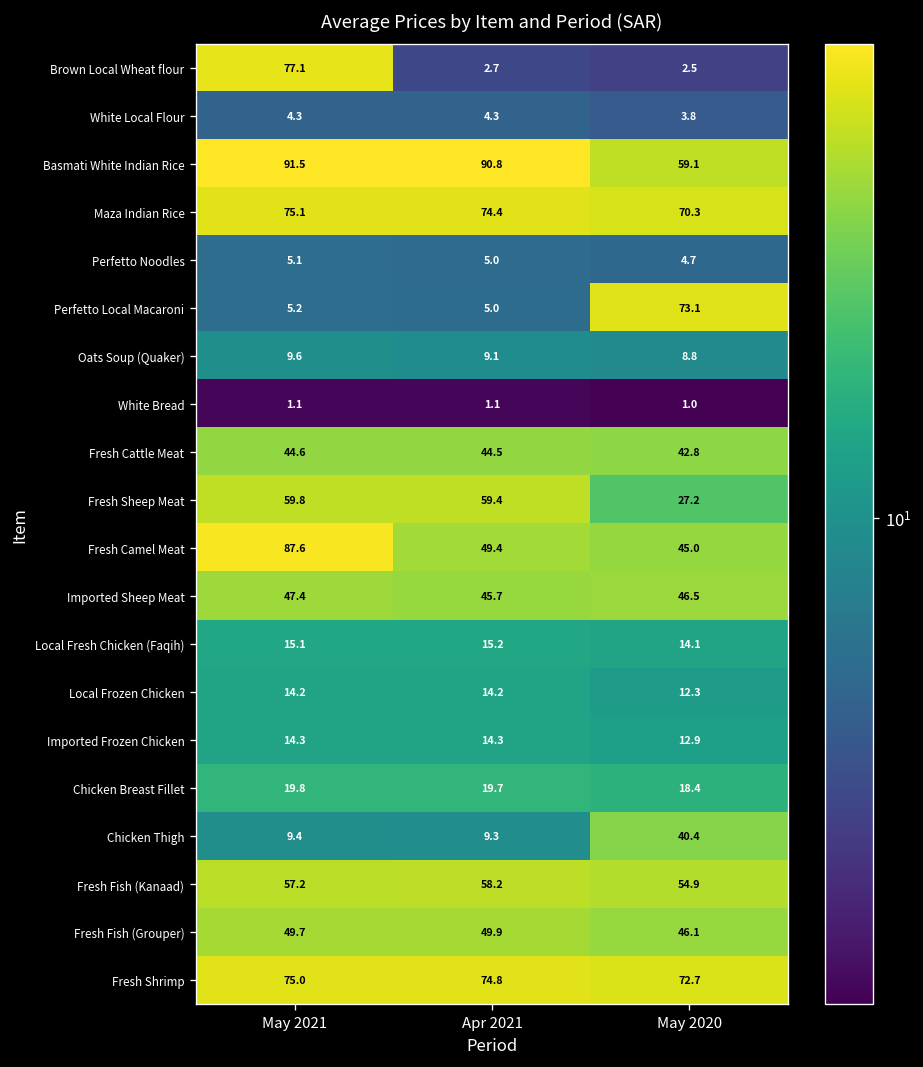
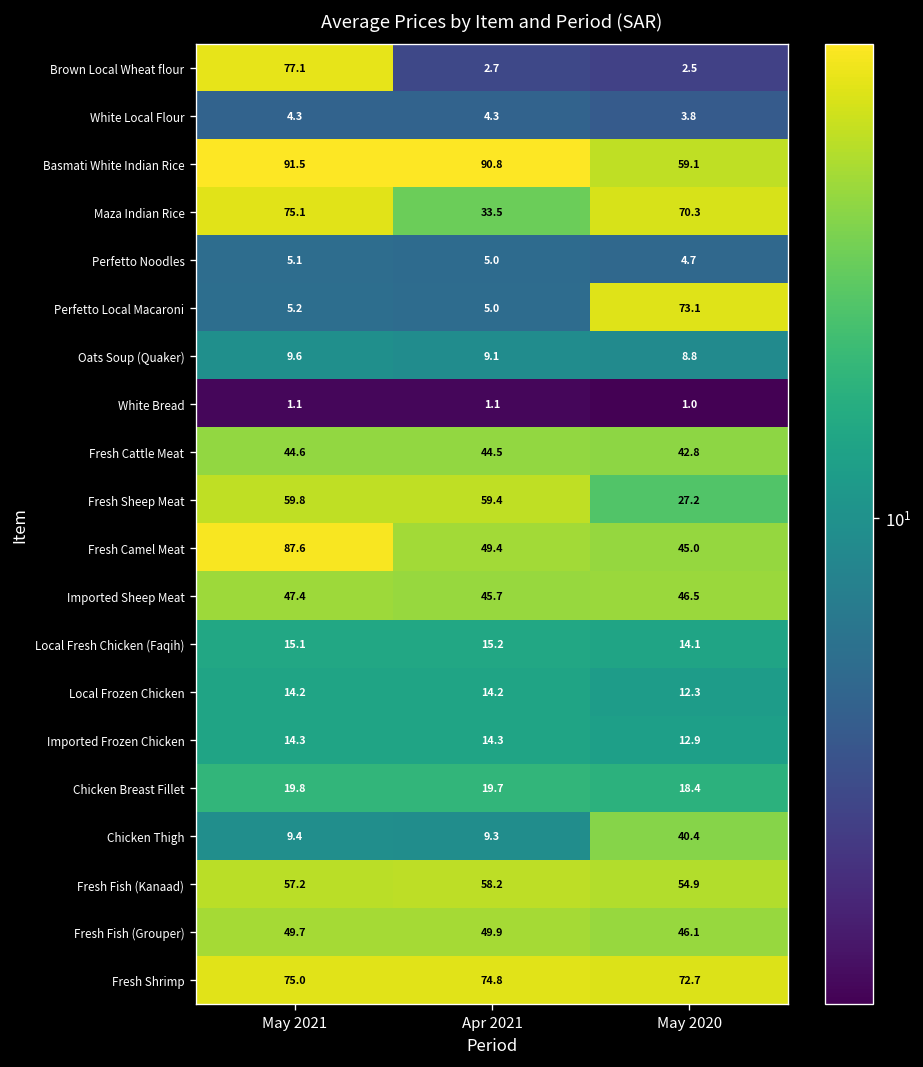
  {
    "Brown Local Wheat flour": {
      "May 2021": 77.1,
      "Apr 2021": 2.7,
      "May 2020": 2.5
    },
    "White Local Flour": {
      "May 2021": 4.3,
      "Apr 2021": 4.3,
      "May 2020": 3.8
    },
    "Basmati White Indian Rice": {
      "May 2021": 91.5,
      "Apr 2021": 90.8,
      "May 2020": 59.1
    },
    "Maza Indian Rice": {
      "May 2021": 75.1,
-     "Apr 2021": 74.4,
+     "Apr 2021": 33.5,
      "May 2020": 70.3
    },
    "Perfetto Noodles": {
      "May 2021": 5.1,
      "Apr 2021": 5.0,
      "May 2020": 4.7
    },
    "Perfetto Local Macaroni": {
      "May 2021": 5.2,
      "Apr 2021": 5.0,
      "May 2020": 73.1
    },
    "Oats Soup (Quaker)": {
      "May 2021": 9.6,
      "Apr 2021": 9.1,
      "May 2020": 8.8
    },
    "White Bread": {
      "May 2021": 1.1,
      "Apr 2021": 1.1,
      "May 2020": 1.0
    },
    "Fresh Cattle Meat": {
      "May 2021": 44.6,
      "Apr 2021": 44.5,
      "May 2020": 42.8
    },
    "Fresh Sheep Meat": {
      "May 2021": 59.8,
      "Apr 2021": 59.4,
      "May 2020": 27.2
    },
    "Fresh Camel Meat": {
      "May 2021": 87.6,
      "Apr 2021": 49.4,
      "May 2020": 45.0
    },
    "Imported Sheep Meat": {
      "May 2021": 47.4,
      "Apr 2021": 45.7,
      "May 2020": 46.5
    },
    "Local Fresh Chicken (Faqih)": {
      "May 2021": 15.1,
      "Apr 2021": 15.2,
      "May 2020": 14.1
    },
    "Local Frozen Chicken": {
      "May 2021": 14.2,
      "Apr 2021": 14.2,
      "May 2020": 12.3
    },
    "Imported Frozen Chicken": {
      "May 2021": 14.3,
      "Apr 2021": 14.3,
      "May 2020": 12.9
    },
    "Chicken Breast Fillet": {
      "May 2021": 19.8,
      "Apr 2021": 19.7,
      "May 2020": 18.4
    },
    "Chicken Thigh": {
      "May 2021": 9.4,
      "Apr 2021": 9.3,
      "May 2020": 40.4
    },
    "Fresh Fish (Kanaad)": {
      "May 2021": 57.2,
      "Apr 2021": 58.2,
      "May 2020": 54.9
    },
    "Fresh Fish (Grouper)": {
      "May 2021": 49.7,
      "Apr 2021": 49.9,
      "May 2020": 46.1
    },
    "Fresh Shrimp": {
      "May 2021": 75.0,
      "Apr 2021": 74.8,
      "May 2020": 72.7
    }
  }
